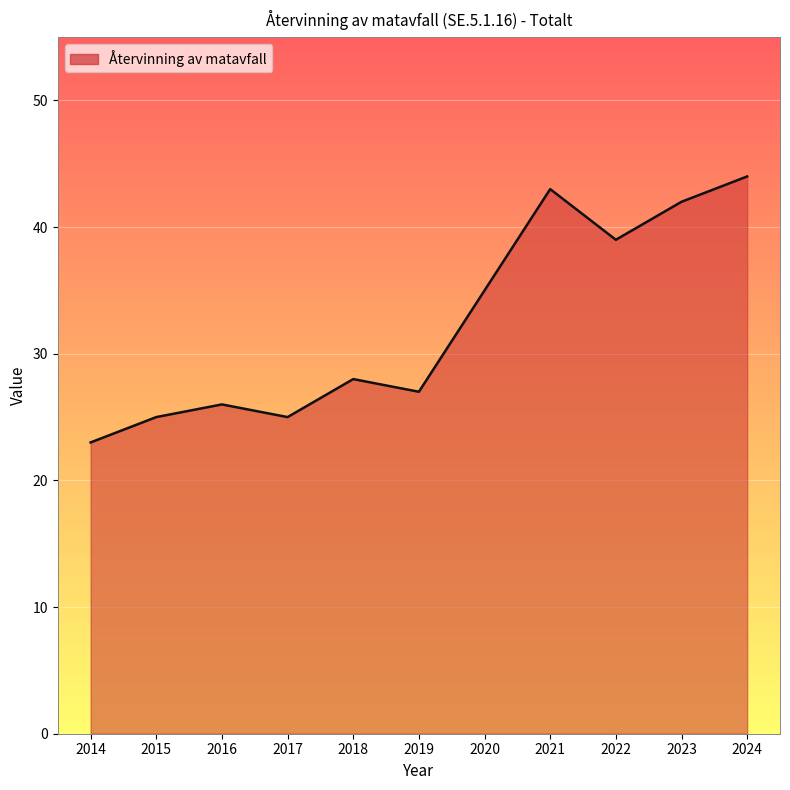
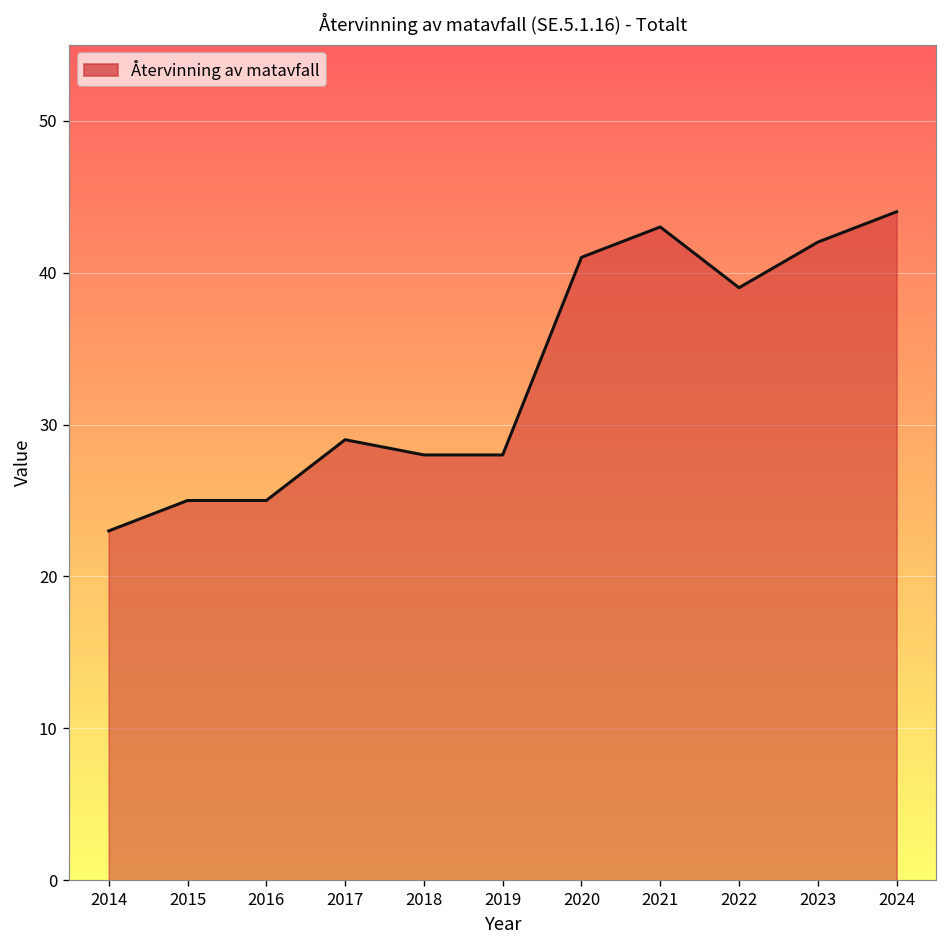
  {
    "2014": 23,
    "2015": 25,
-   "2016": 26,
-   "2017": 25,
+   "2016": 25,
+   "2017": 29,
    "2018": 28,
-   "2019": 27,
-   "2020": 35,
+   "2019": 28,
+   "2020": 41,
    "2021": 43,
    "2022": 39,
    "2023": 42,
    "2024": 44
  }
